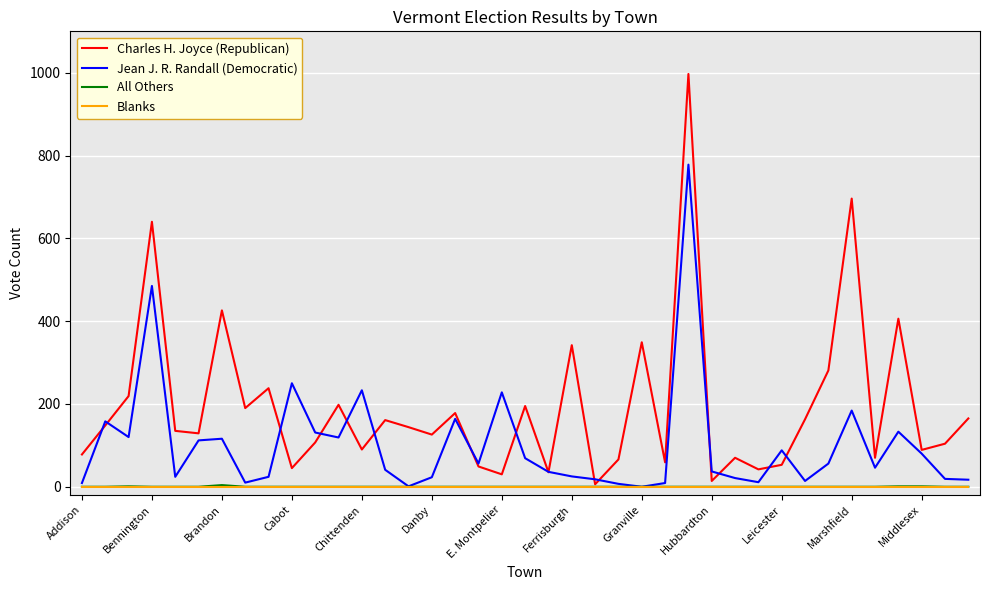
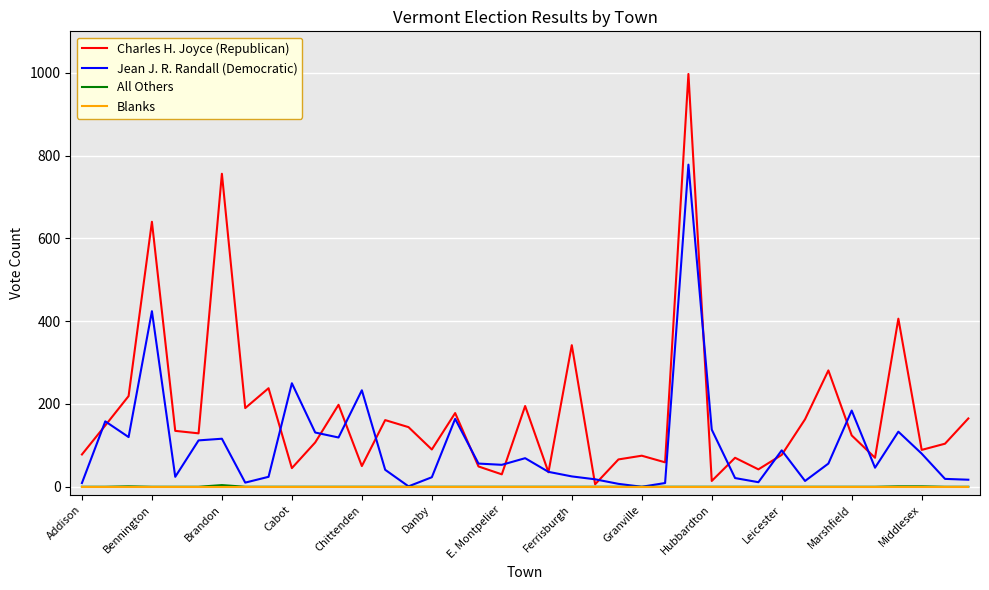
  {
    "Charles H. Joyce (Republican)": {
      "Addison": 80,
      "Bennington": 640,
-     "Brandon": 430,
+     "Brandon": 760,
      "Cabot": 50,
-     "Chittenden": 90,
-     "Danby": 130,
+     "Chittenden": 50,
+     "Danby": 90,
      "E. Montpelier": 30,
      "Ferrisburgh": 340,
-     "Granville": 350,
+     "Granville": 80,
      "Hubbardton": 10,
-     "Leicester": 50,
-     "Marshfield": 700,
+     "Leicester": 80,
+     "Marshfield": 120,
      "Middlesex": 90
    },
    "Jean J. R. Randall (Democratic)": {
      "Addison": 10,
-     "Bennington": 490,
+     "Bennington": 420,
      "Brandon": 120,
      "Cabot": 250,
      "Chittenden": 230,
      "Danby": 20,
-     "E. Montpelier": 230,
+     "E. Montpelier": 50,
      "Ferrisburgh": 30,
-     "Hubbardton": 40,
+     "Hubbardton": 140,
      "Leicester": 90,
      "Marshfield": 180,
      "Middlesex": 80
    }
  }
